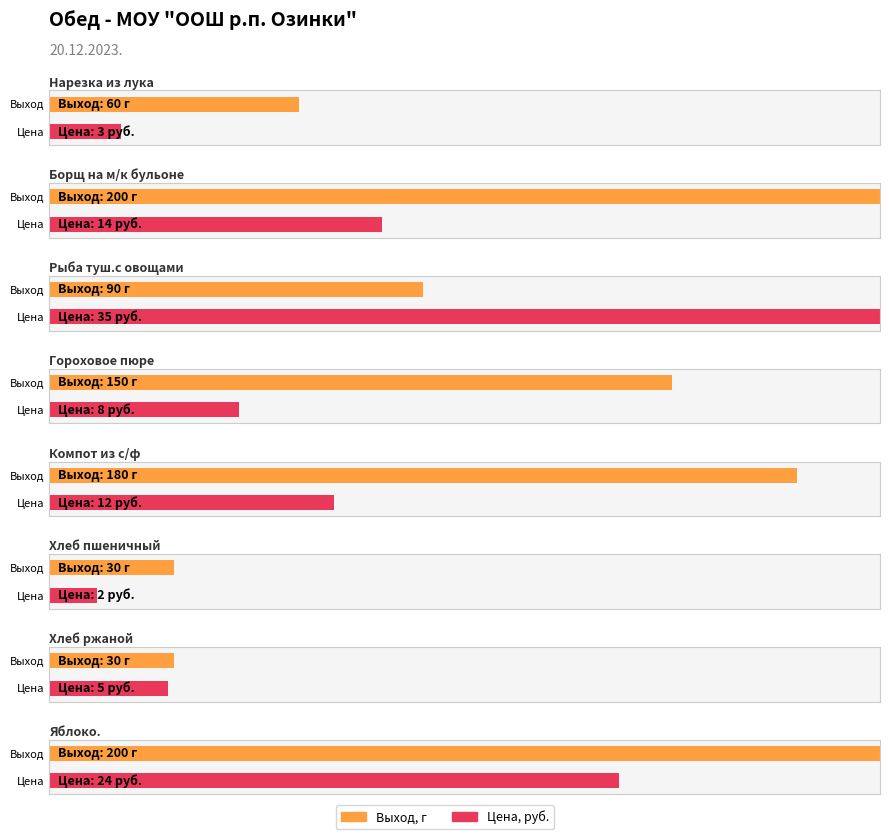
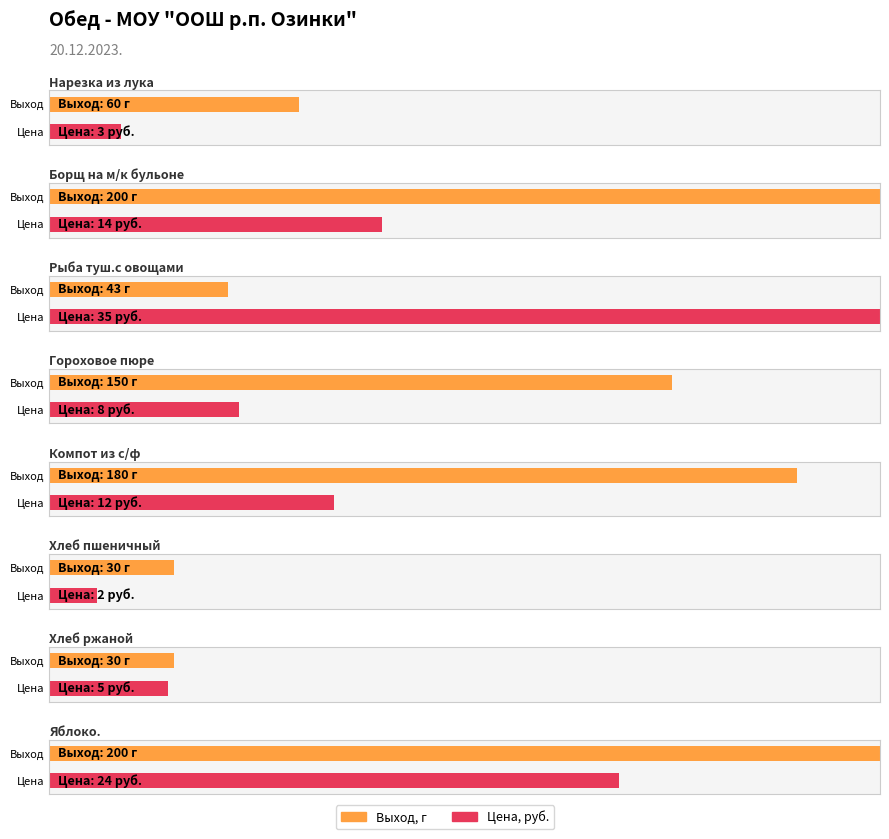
  {
    "Нарезка из лука": {
      "Выход": 60
    },
    "Борщ на м/к бульоне": {
      "Выход": 200
    },
    "Рыба туш.с овощами": {
-     "Выход": 90
+     "Выход": 43
    },
    "Гороховое пюре": {
      "Выход": 150
    },
    "Компот из с/ф": {
      "Выход": 180
    },
    "Хлеб пшеничный": {
      "Выход": 30
    },
    "Хлеб ржаной": {
      "Выход": 30
    },
    "Яблоко.": {
      "Выход": 200
    }
  }
